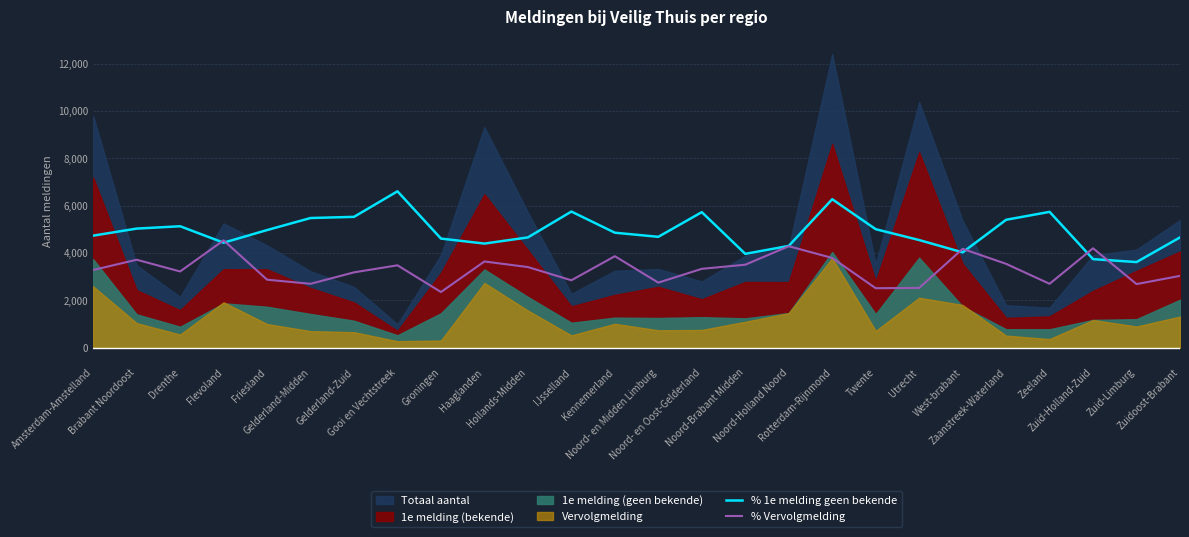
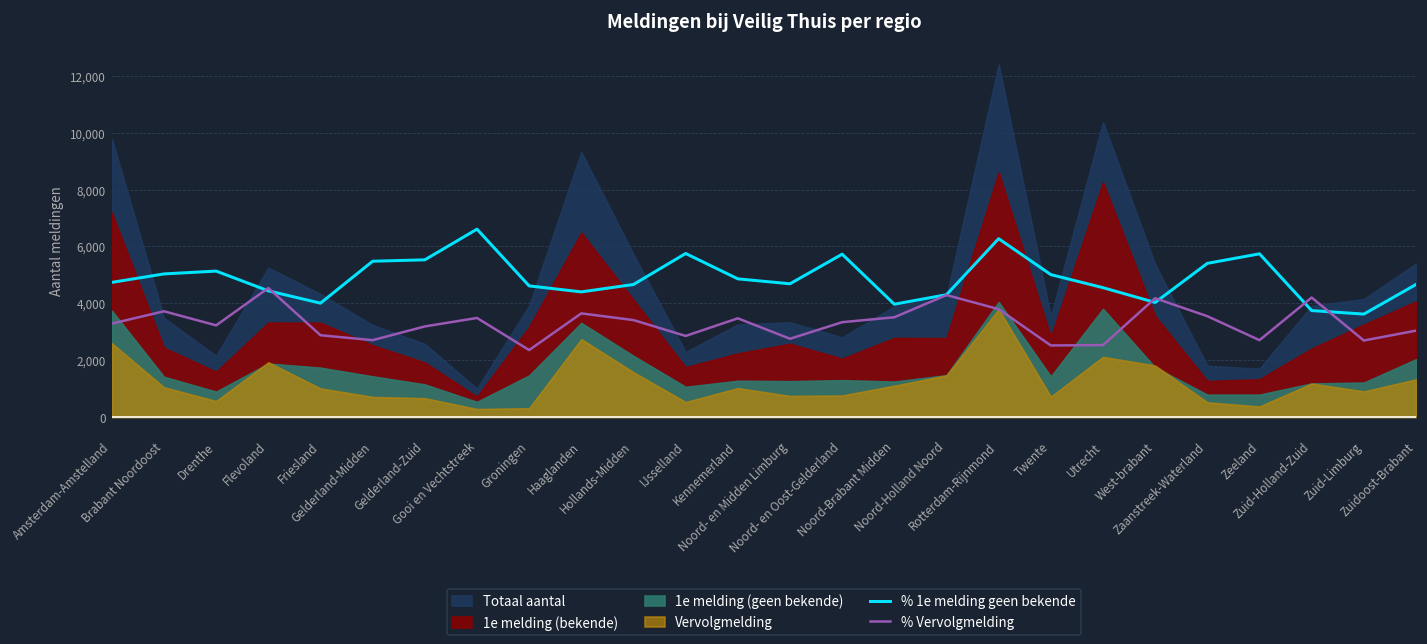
  {
    "% 1e melding geen bekende": {
      "Amsterdam-Amstelland": "4,700",
      "Brabant Noordoost": "5,000",
      "Drenthe": "5,100",
-     "Friesland": "5,000",
+     "Friesland": "4,000",
      "Gelderland-Midden": "5,500",
      "Gelderland-Zuid": "5,500",
      "Gooi en Vechtstreek": "6,600",
      "Groningen": "4,600",
      "Haaglanden": "4,400",
      "Hollands-Midden": "4,700",
      "IJsselland": "5,800",
      "Kennemerland": "4,900",
      "Noord- en Midden Limburg": "4,700",
      "Noord- en Oost-Gelderland": "5,700",
      "Rotterdam-Rijnmond": "6,300",
      "Twente": "5,000",
      "Utrecht": "4,600",
      "West-brabant": "4,000",
      "Zaanstreek-Waterland": "5,400",
      "Zeeland": "5,700",
      "Zuid-Holland-Zuid": "3,700",
      "Zuid-Limburg": "3,600",
      "Zuidoost-Brabant": "4,700"
    },
    "Totaal aantal": {
      "Amsterdam-Amstelland": "9,800",
      "Brabant Noordoost": "3,500",
      "Drenthe": "2,200",
      "Flevoland": "5,300",
      "Friesland": "4,300",
      "Gelderland-Midden": "3,200",
      "Gelderland-Zuid": "2,600",
      "Gooi en Vechtstreek": "1,000",
      "Groningen": "3,900",
      "Haaglanden": "9,300",
      "Hollands-Midden": "5,700",
      "IJsselland": "2,300",
      "Kennemerland": "3,300",
      "Noord- en Midden Limburg": "3,300",
      "Noord- en Oost-Gelderland": "2,800",
      "Rotterdam-Rijnmond": "12,400",
      "Twente": "3,500",
      "Utrecht": "10,400",
      "West-brabant": "5,400",
      "Zaanstreek-Waterland": "1,800",
      "Zeeland": "1,700",
      "Zuid-Holland-Zuid": "3,900",
      "Zuid-Limburg": "4,200",
      "Zuidoost-Brabant": "5,400"
    },
    "% Vervolgmelding": {
      "Amsterdam-Amstelland": "3,300",
      "Brabant Noordoost": "3,700",
      "Drenthe": "3,200",
      "Friesland": "2,900",
      "Gelderland-Midden": "2,700",
      "Gelderland-Zuid": "3,200",
      "Gooi en Vechtstreek": "3,500",
      "Groningen": "2,400",
      "Haaglanden": "3,600",
      "Hollands-Midden": "3,400",
      "IJsselland": "2,900",
-     "Kennemerland": "3,900",
+     "Kennemerland": "3,500",
      "Noord- en Midden Limburg": "2,800",
      "Noord- en Oost-Gelderland": "3,300",
      "Noord-Brabant Midden": "3,500",
      "Twente": "2,500",
      "Utrecht": "2,500",
      "West-brabant": "4,200",
      "Zaanstreek-Waterland": "3,500",
      "Zeeland": "2,700",
      "Zuid-Holland-Zuid": "4,200",
      "Zuid-Limburg": "2,700",
      "Zuidoost-Brabant": "3,000"
    },
    "1e melding (bekende)": {
      "Amsterdam-Amstelland": "7,200",
      "Brabant Noordoost": "2,400",
      "Drenthe": "1,600",
      "Flevoland": "3,300",
      "Friesland": "3,300",
      "Gelderland-Midden": "2,500",
      "Gelderland-Zuid": "1,900",
      "Gooi en Vechtstreek": "700",
      "Groningen": "3,200",
      "Haaglanden": "6,500",
      "Hollands-Midden": "4,100",
      "IJsselland": "1,800",
      "Kennemerland": "2,200",
      "Noord- en Midden Limburg": "2,600",
      "Noord- en Oost-Gelderland": "2,100",
      "Noord-Brabant Midden": "2,800",
      "Noord-Holland Noord": "2,800",
      "Rotterdam-Rijnmond": "8,600",
      "Twente": "2,800",
      "Utrecht": "8,300",
      "West-brabant": "3,600",
      "Zaanstreek-Waterland": "1,300",
      "Zeeland": "1,300",
      "Zuid-Holland-Zuid": "2,400",
      "Zuid-Limburg": "3,300",
      "Zuidoost-Brabant": "4,100"
    },
    "1e melding (geen bekende)": {
      "Amsterdam-Amstelland": "3,700",
      "Brabant Noordoost": "1,400",
      "Drenthe": "900",
      "Friesland": "1,700",
      "Gelderland-Midden": "1,400",
      "Gelderland-Zuid": "1,100",
      "Gooi en Vechtstreek": "500",
      "Groningen": "1,500",
      "Haaglanden": "3,300",
      "Hollands-Midden": "2,200",
      "IJsselland": "1,100",
      "Kennemerland": "1,300",
      "Noord- en Midden Limburg": "1,300",
      "Noord- en Oost-Gelderland": "1,300",
      "Noord-Brabant Midden": "1,200",
      "Rotterdam-Rijnmond": "4,000",
      "Twente": "1,400",
      "Utrecht": "3,800",
      "Zaanstreek-Waterland": "800",
      "Zeeland": "800",
      "Zuid-Limburg": "1,200",
      "Zuidoost-Brabant": "2,000"
    },
    "Vervolgmelding": {
      "Amsterdam-Amstelland": "2,600",
      "Brabant Noordoost": "1,000",
      "Drenthe": "600",
      "Friesland": "1,000",
      "Gelderland-Midden": "700",
      "Gelderland-Zuid": "700",
      "Gooi en Vechtstreek": "300",
      "Groningen": "300",
      "Haaglanden": "2,700",
      "Hollands-Midden": "1,600",
      "IJsselland": "500",
      "Kennemerland": "1,000",
      "Noord- en Midden Limburg": "700",
      "Noord- en Oost-Gelderland": "800",
      "Noord-Brabant Midden": "1,100",
      "Twente": "700",
      "Utrecht": "2,100",
      "Zaanstreek-Waterland": "500",
      "Zeeland": "400",
      "Zuid-Limburg": "900",
      "Zuidoost-Brabant": "1,300"
    }
  }
